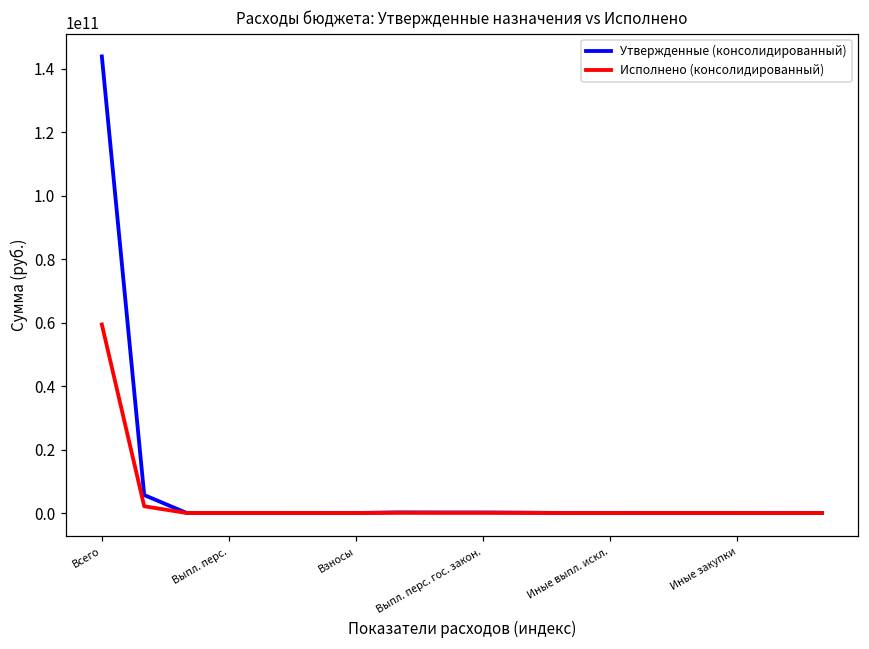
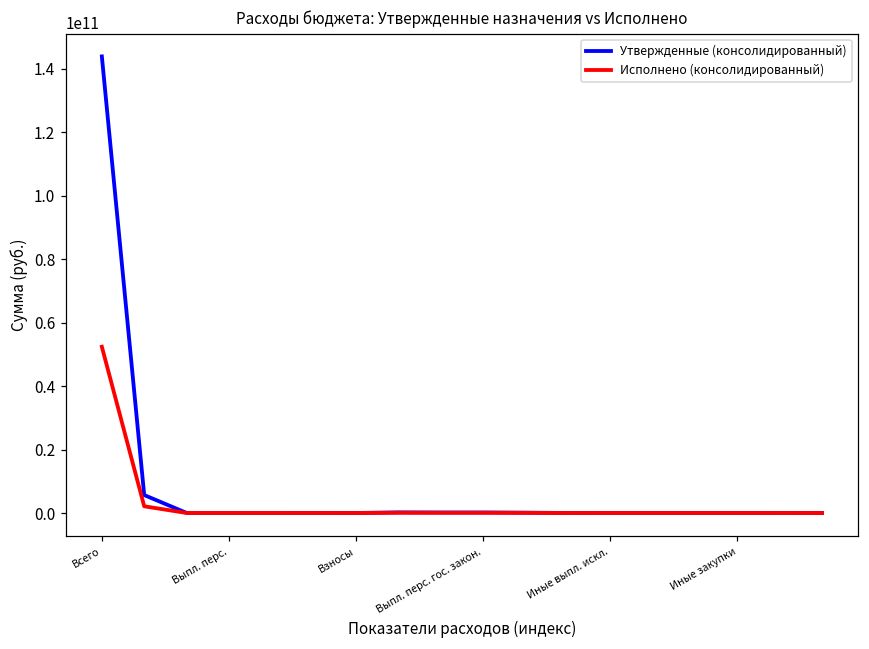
  {
    "Утвержденные (консолидированный)": {
      "Всего": 144000000000
    },
    "Исполнено (консолидированный)": {
-     "Всего": 59000000000
+     "Всего": 52000000000
    }
  }
